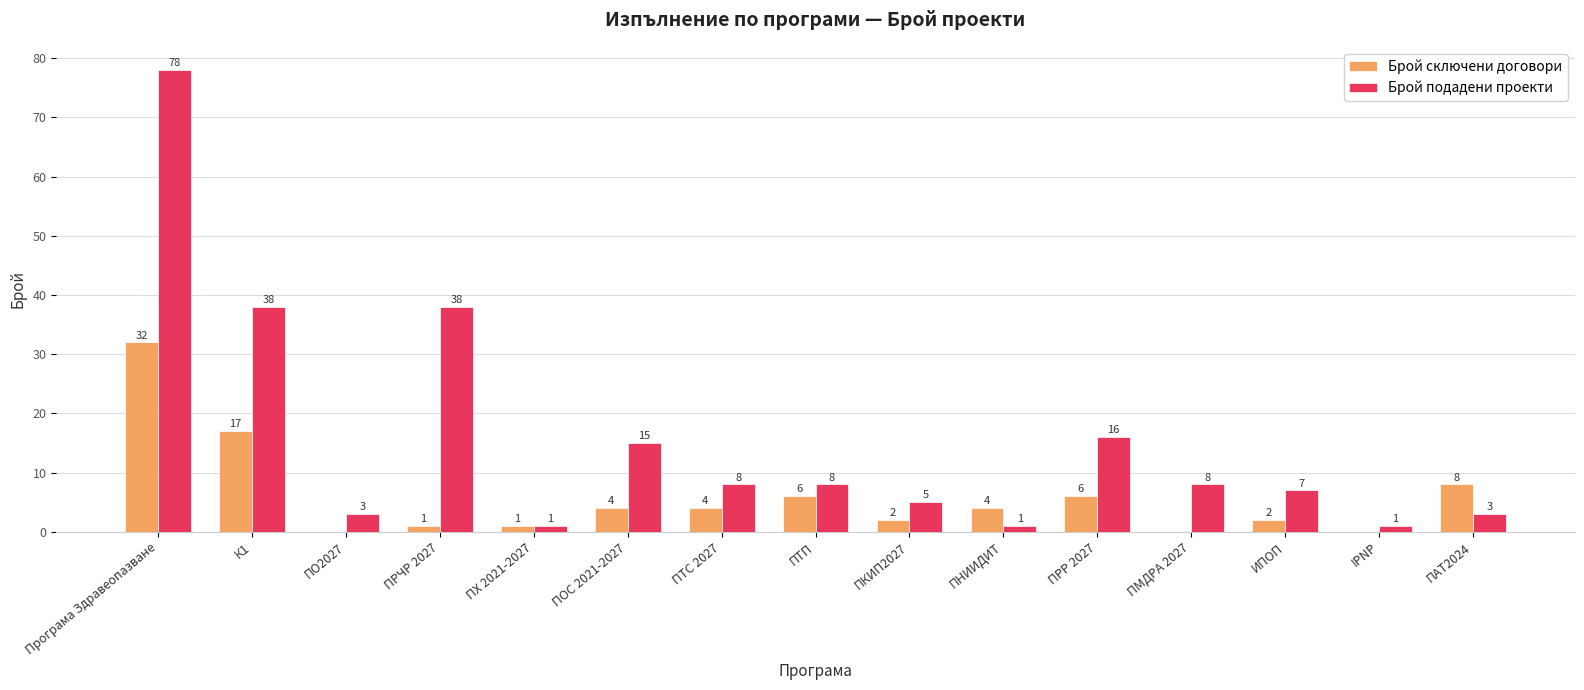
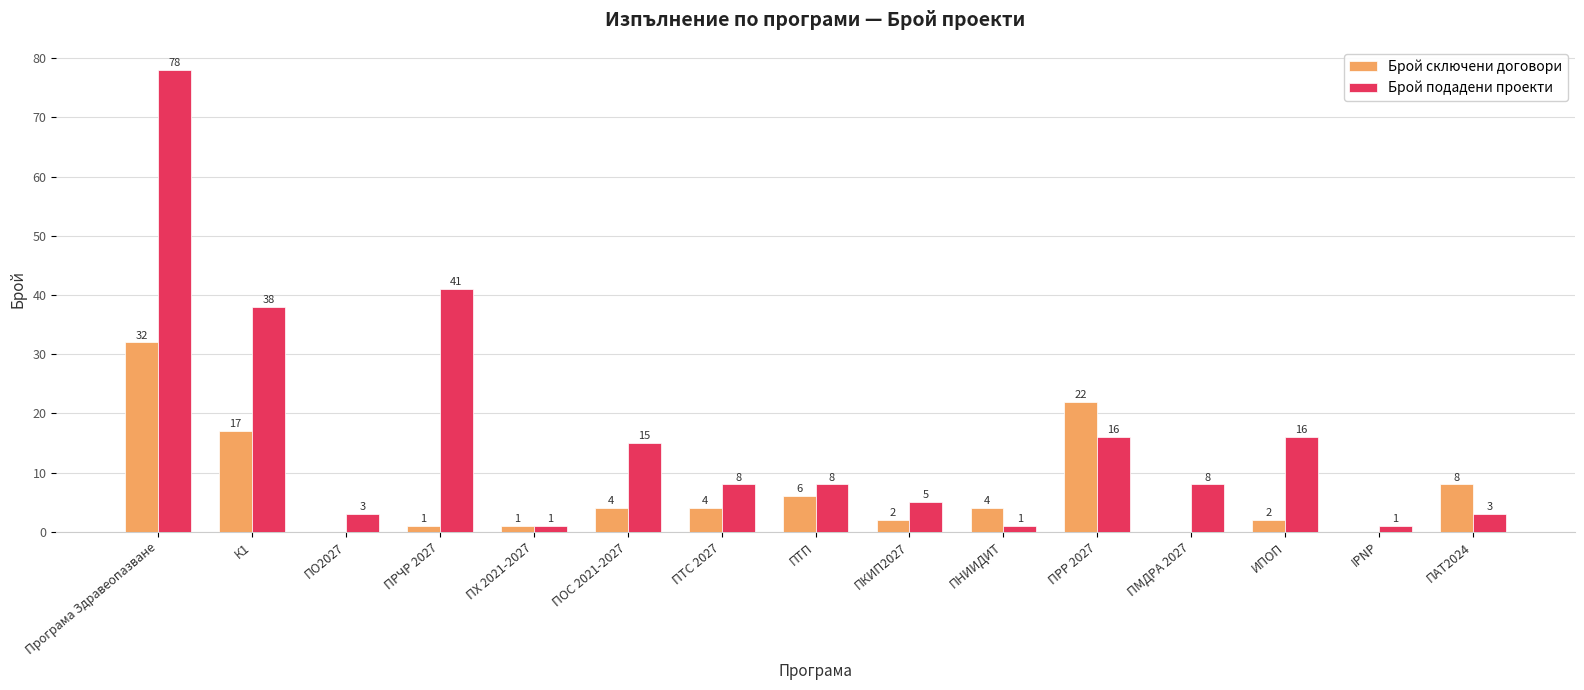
  {
    "Брой сключени договори": {
      "Програма Здравеопазване": 32,
      "К1": 17,
      "ПРЧР 2027": 1,
      "ПХ 2021-2027": 1,
      "ПОС 2021-2027": 4,
      "ПТС 2027": 4,
      "ПТП": 6,
      "ПКИП2027": 2,
      "ПНИИДИТ": 4,
-     "ПРР 2027": 6,
+     "ПРР 2027": 22,
      "ИПОП": 2,
      "ПАТ2024": 8
    },
    "Брой подадени проекти": {
      "Програма Здравеопазване": 78,
      "К1": 38,
      "ПО2027": 3,
-     "ПРЧР 2027": 38,
+     "ПРЧР 2027": 41,
      "ПХ 2021-2027": 1,
      "ПОС 2021-2027": 15,
      "ПТС 2027": 8,
      "ПТП": 8,
      "ПКИП2027": 5,
      "ПНИИДИТ": 1,
      "ПРР 2027": 16,
      "ПМДРА 2027": 8,
-     "ИПОП": 7,
+     "ИПОП": 16,
      "IPNP": 1,
      "ПАТ2024": 3
    }
  }
